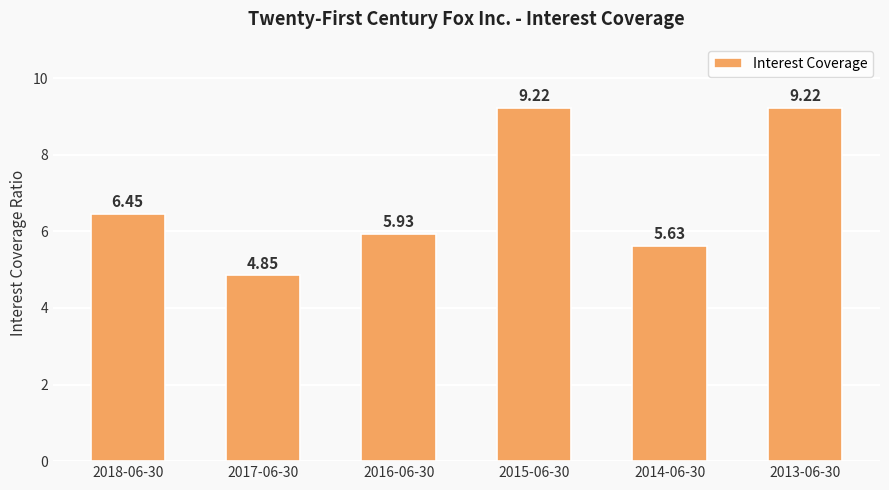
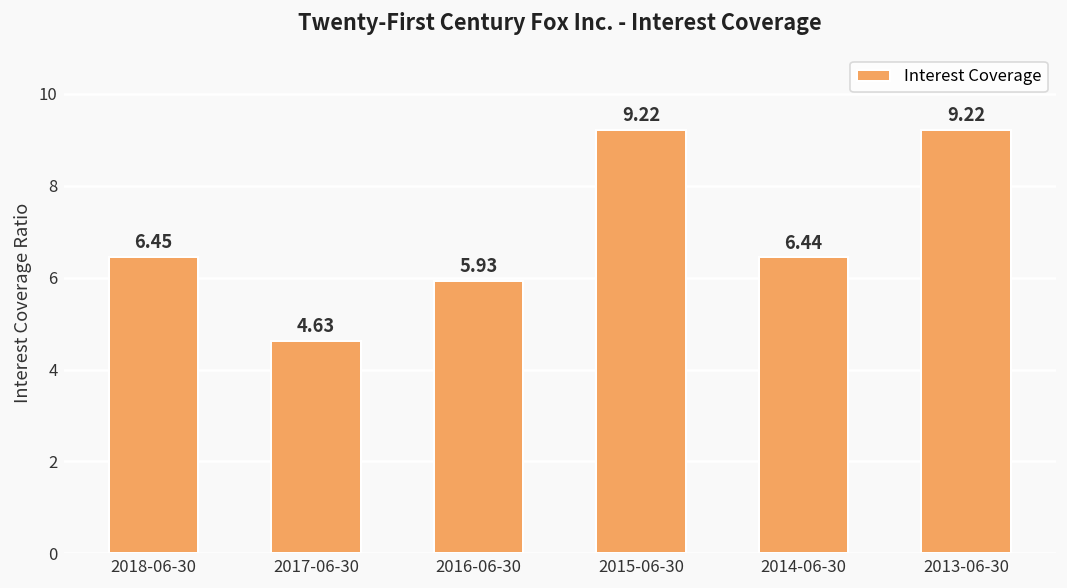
  {
    "2018-06-30": 6.45,
-   "2017-06-30": 4.85,
+   "2017-06-30": 4.63,
    "2016-06-30": 5.93,
    "2015-06-30": 9.22,
-   "2014-06-30": 5.63,
+   "2014-06-30": 6.44,
    "2013-06-30": 9.22
  }
